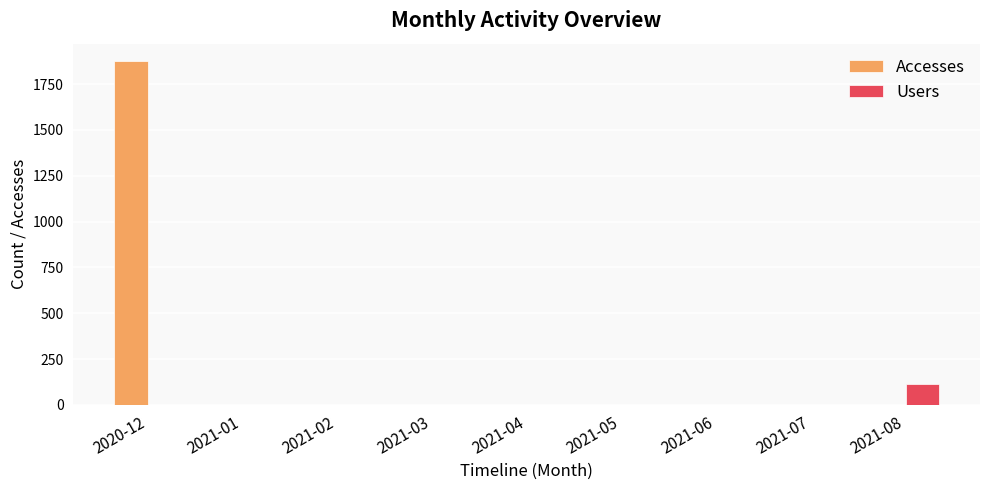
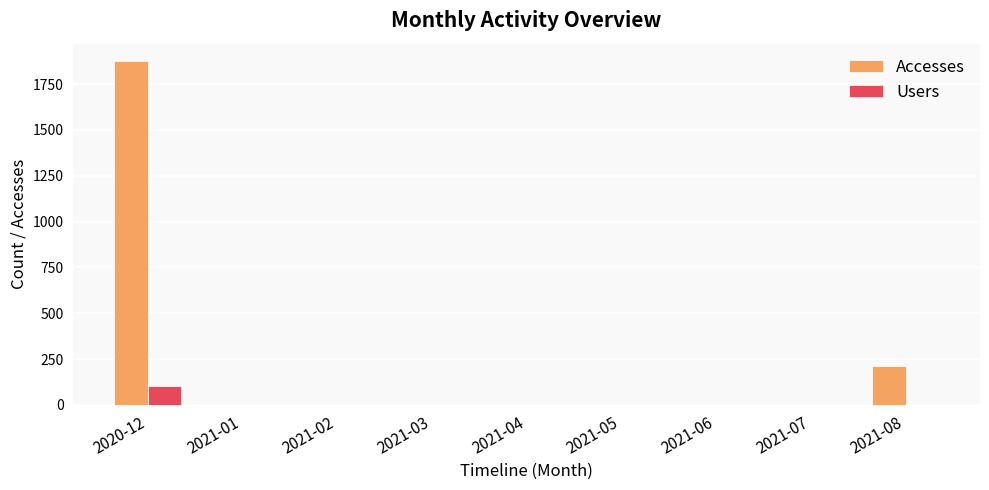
  {
    "Accesses": {
      "2020-12": 1880,
      "2021-01": 0,
      "2021-02": 0,
      "2021-03": 0,
      "2021-04": 0,
      "2021-05": 0,
      "2021-06": 0,
      "2021-07": 0,
-     "2021-08": 0
+     "2021-08": 210
    },
    "Users": {
-     "2020-12": 0,
+     "2020-12": 100,
      "2021-01": 0,
      "2021-02": 0,
      "2021-03": 0,
      "2021-04": 0,
      "2021-05": 0,
      "2021-06": 0,
      "2021-07": 0,
-     "2021-08": 110
+     "2021-08": 0
    }
  }
